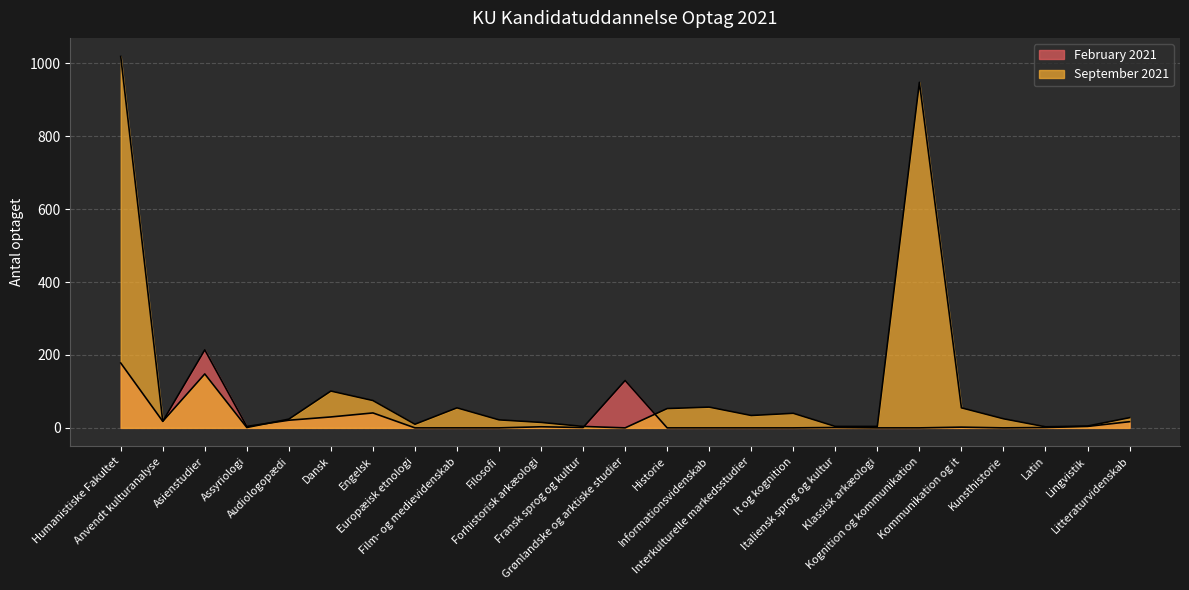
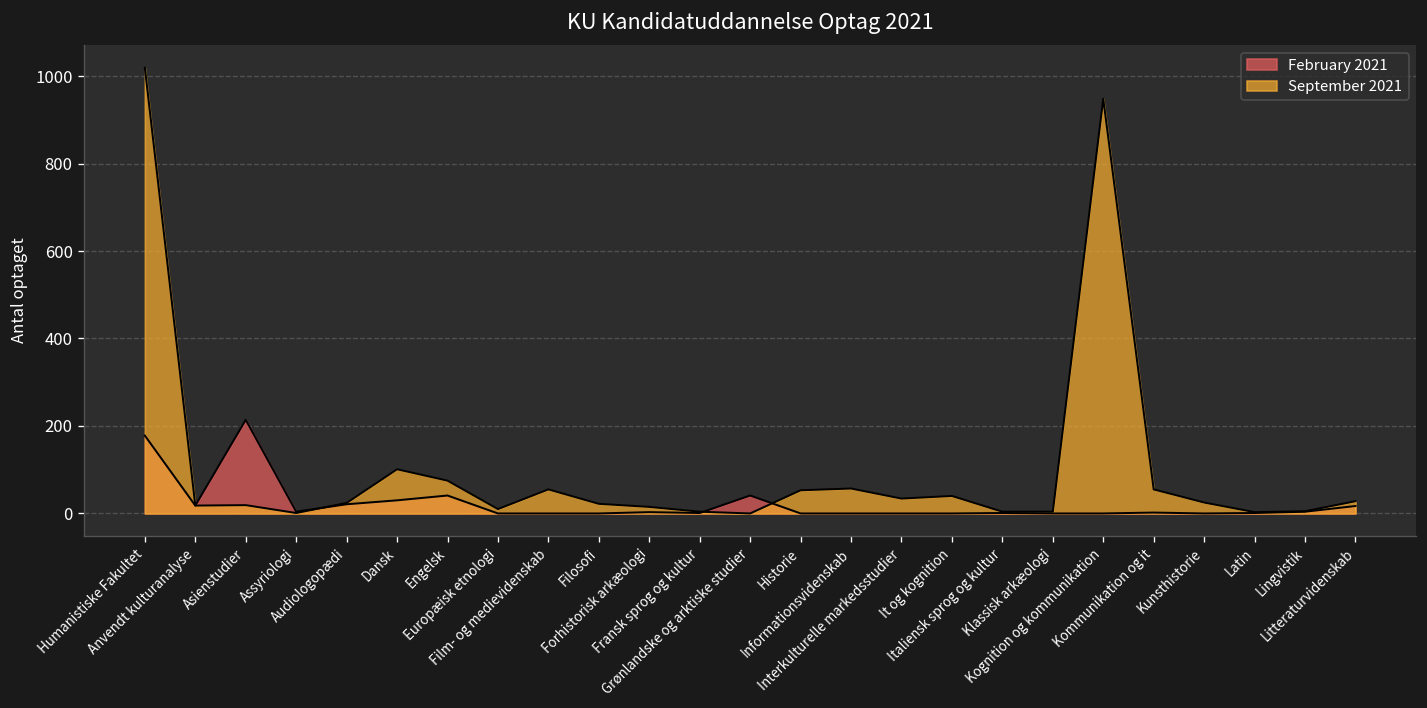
  {
    "February 2021": {
      "Humanistiske Fakultet": 180,
      "Asienstudier": 210,
      "Dansk": 30,
      "Engelsk": 40,
      "Europæisk etnologi": 0,
      "Film- og medievidenskab": 0,
      "Filosofi": 0,
      "Forhistorisk arkæologi": 0,
-     "Grønlandske og arktiske studier": 130,
+     "Grønlandske og arktiske studier": 40,
      "Historie": 0,
      "Informationsvidenskab": 0,
      "Interkulturelle markedsstudier": 0,
      "It og kognition": 0,
      "Kognition og kommunikation": 0,
      "Kommunikation og it": 0,
      "Kunsthistorie": 0,
      "Litteraturvidenskab": 20
    },
    "September 2021": {
      "Humanistiske Fakultet": 1020,
-     "Asienstudier": 150,
+     "Asienstudier": 20,
      "Dansk": 100,
      "Engelsk": 80,
      "Europæisk etnologi": 10,
      "Film- og medievidenskab": 60,
      "Filosofi": 20,
      "Forhistorisk arkæologi": 20,
      "Grønlandske og arktiske studier": 0,
      "Historie": 50,
      "Informationsvidenskab": 60,
      "Interkulturelle markedsstudier": 30,
      "It og kognition": 40,
      "Kognition og kommunikation": 950,
      "Kommunikation og it": 60,
      "Kunsthistorie": 30,
      "Litteraturvidenskab": 30
    }
  }
